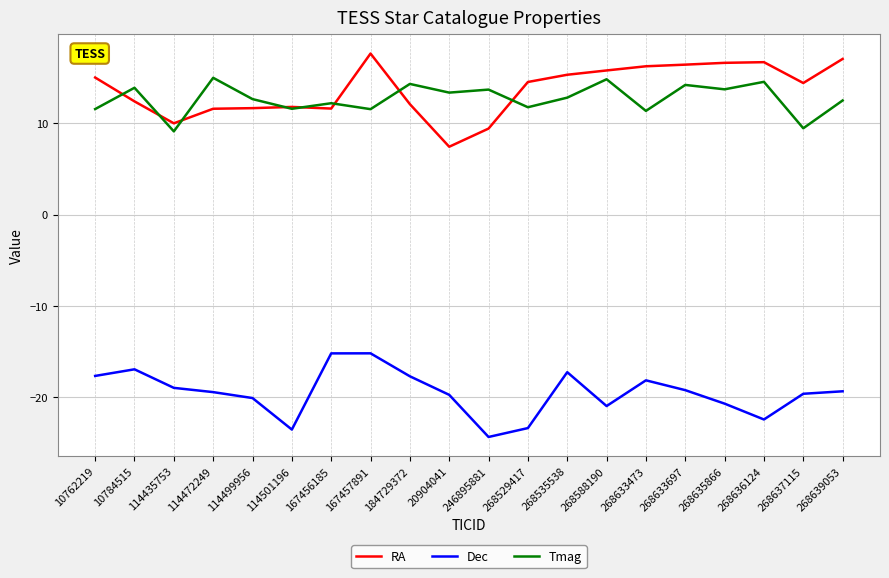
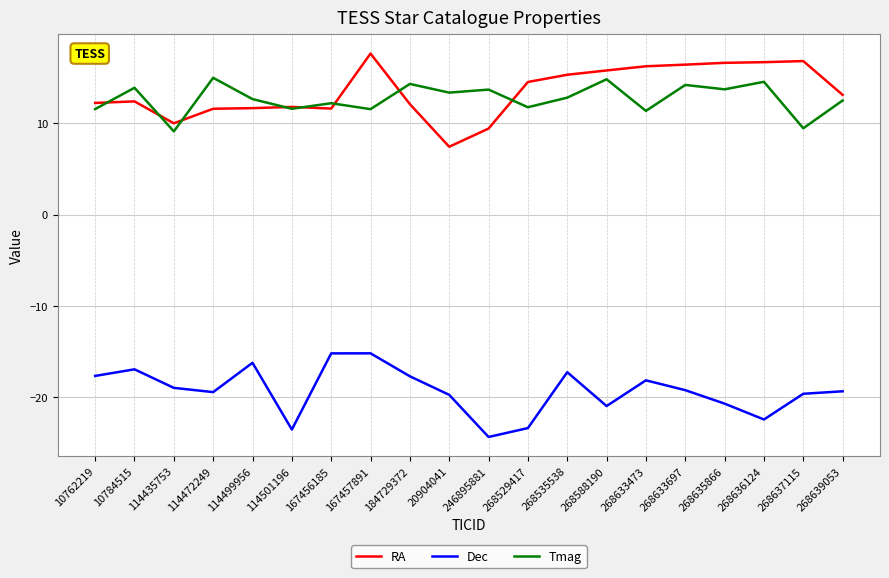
  {
    "RA": {
-     "10762219": 15,
+     "10762219": 12,
      "10784515": 12,
      "114435753": 10,
      "114472249": 12,
      "114499956": 12,
      "167456185": 12,
      "167457891": 18,
      "184729372": 12,
      "20904041": 7,
      "246895881": 9,
      "268529417": 15,
      "268535538": 15,
      "268588190": 16,
      "268633473": 16,
      "268633697": 16,
      "268635866": 17,
      "268636124": 17,
-     "268637115": 14,
-     "268639053": 17
+     "268637115": 17,
+     "268639053": 13
    },
    "Dec": {
      "10762219": -18,
      "10784515": -17,
      "114435753": -19,
      "114472249": -19,
-     "114499956": -20,
+     "114499956": -16,
      "114501196": -24,
      "167456185": -15,
      "167457891": -15,
      "184729372": -18,
      "20904041": -20,
      "246895881": -24,
      "268529417": -23,
      "268535538": -17,
      "268588190": -21,
      "268633473": -18,
      "268633697": -19,
      "268635866": -21,
      "268636124": -22,
      "268637115": -20,
      "268639053": -19
    },
    "Tmag": {
      "10762219": 12,
      "10784515": 14,
      "114435753": 9,
      "114472249": 15,
      "114499956": 13,
      "167456185": 12,
      "167457891": 12,
      "184729372": 14,
      "20904041": 13,
      "246895881": 14,
      "268529417": 12,
      "268535538": 13,
      "268588190": 15,
      "268633473": 11,
      "268633697": 14,
      "268635866": 14,
      "268636124": 15,
      "268637115": 9,
      "268639053": 12
    }
  }
